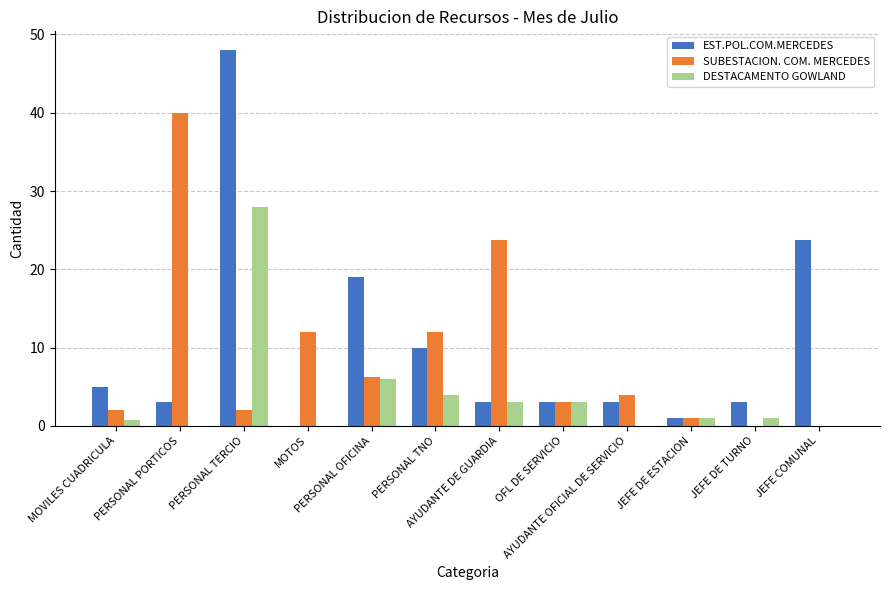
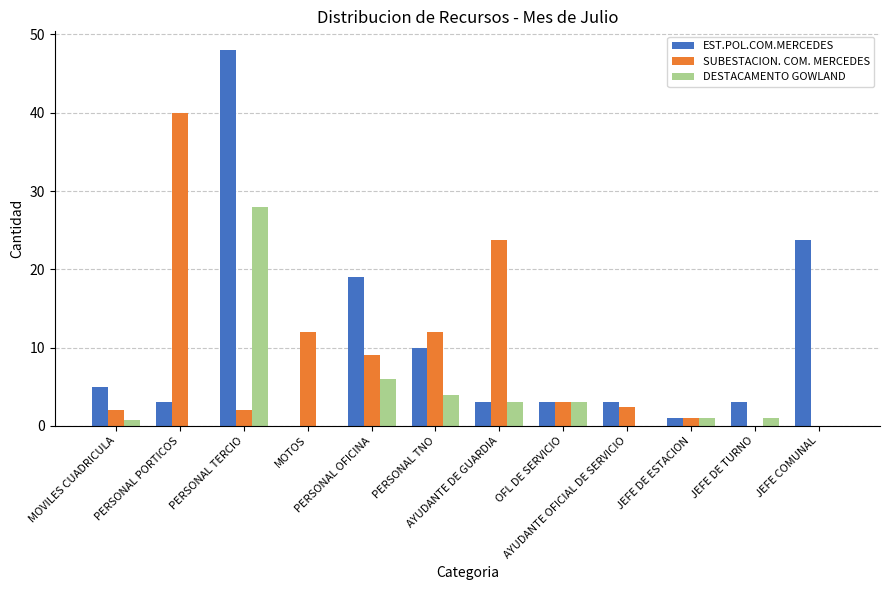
  {
    "EST.POL.COM.MERCEDES": {
      "MOVILES CUADRICULA": 5,
      "PERSONAL PORTICOS": 3,
      "PERSONAL TERCIO": 48,
      "MOTOS": 0,
      "PERSONAL OFICINA": 19,
      "PERSONAL TNO": 10,
      "AYUDANTE DE GUARDIA": 3,
      "OFL DE SERVICIO": 3,
      "AYUDANTE OFICIAL DE SERVICIO": 3,
      "JEFE DE ESTACION": 1,
      "JEFE DE TURNO": 3,
      "JEFE COMUNAL": 24
    },
    "SUBESTACION. COM. MERCEDES": {
      "MOVILES CUADRICULA": 2,
      "PERSONAL PORTICOS": 40,
      "PERSONAL TERCIO": 2,
      "MOTOS": 12,
-     "PERSONAL OFICINA": 6,
+     "PERSONAL OFICINA": 9,
      "PERSONAL TNO": 12,
      "AYUDANTE DE GUARDIA": 24,
      "OFL DE SERVICIO": 3,
-     "AYUDANTE OFICIAL DE SERVICIO": 4,
+     "AYUDANTE OFICIAL DE SERVICIO": 2,
      "JEFE DE ESTACION": 1,
      "JEFE DE TURNO": 0,
      "JEFE COMUNAL": 0
    },
    "DESTACAMENTO GOWLAND": {
      "MOVILES CUADRICULA": 1,
      "PERSONAL PORTICOS": 0,
      "PERSONAL TERCIO": 28,
      "MOTOS": 0,
      "PERSONAL OFICINA": 6,
      "PERSONAL TNO": 4,
      "AYUDANTE DE GUARDIA": 3,
      "OFL DE SERVICIO": 3,
      "AYUDANTE OFICIAL DE SERVICIO": 0,
      "JEFE DE ESTACION": 1,
      "JEFE DE TURNO": 1,
      "JEFE COMUNAL": 0
    }
  }
